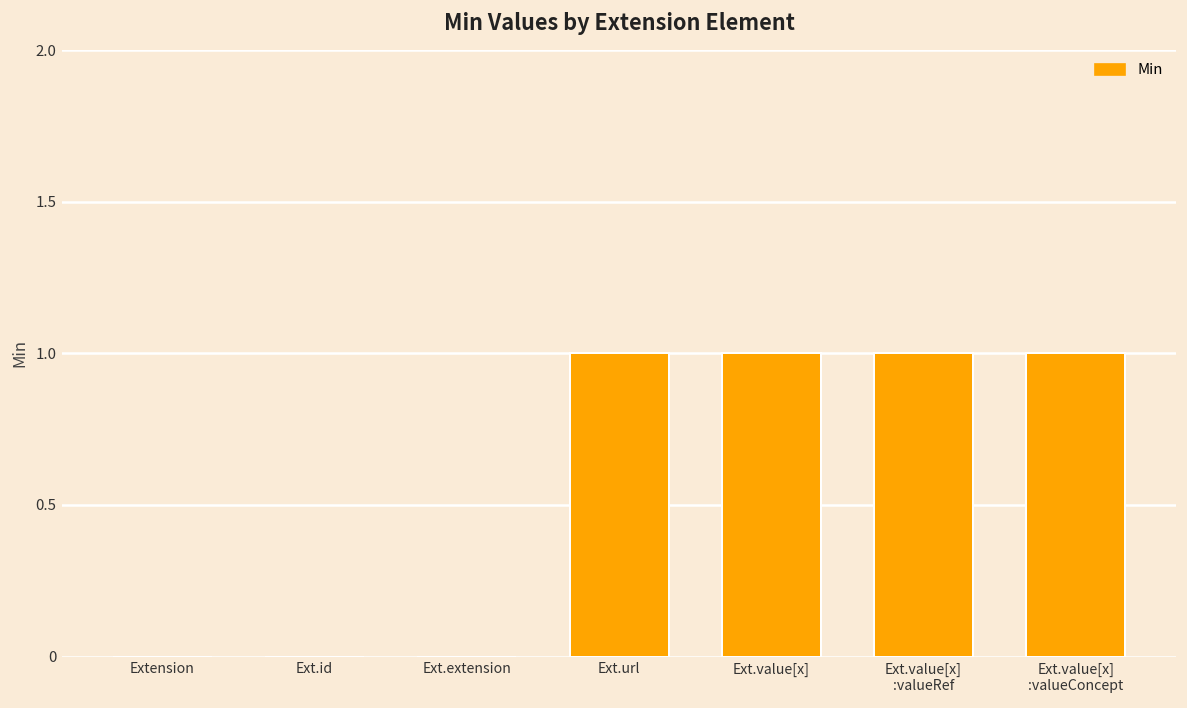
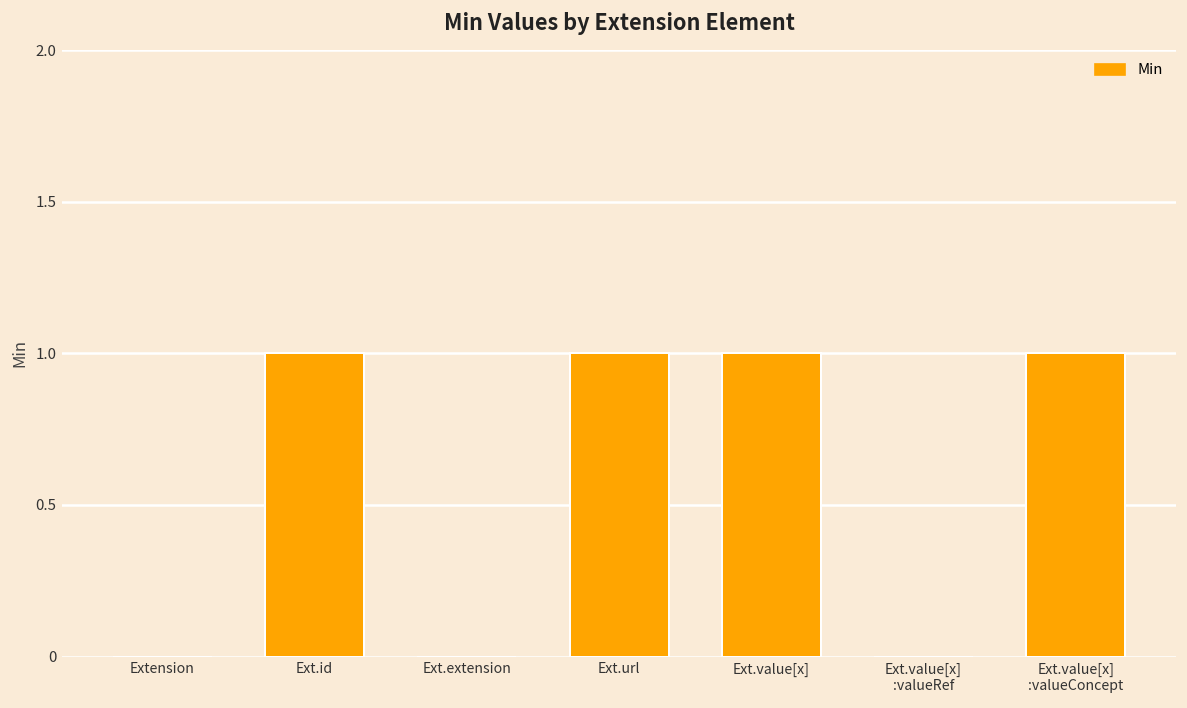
  {
    "Extension": 0,
-   "Ext.id": 0,
+   "Ext.id": 1,
    "Ext.extension": 0,
    "Ext.url": 1,
    "Ext.value[x]": 1,
-   "Ext.value[x] :valueRef": 1,
+   "Ext.value[x] :valueRef": 0,
    "Ext.value[x] :valueConcept": 1
  }
